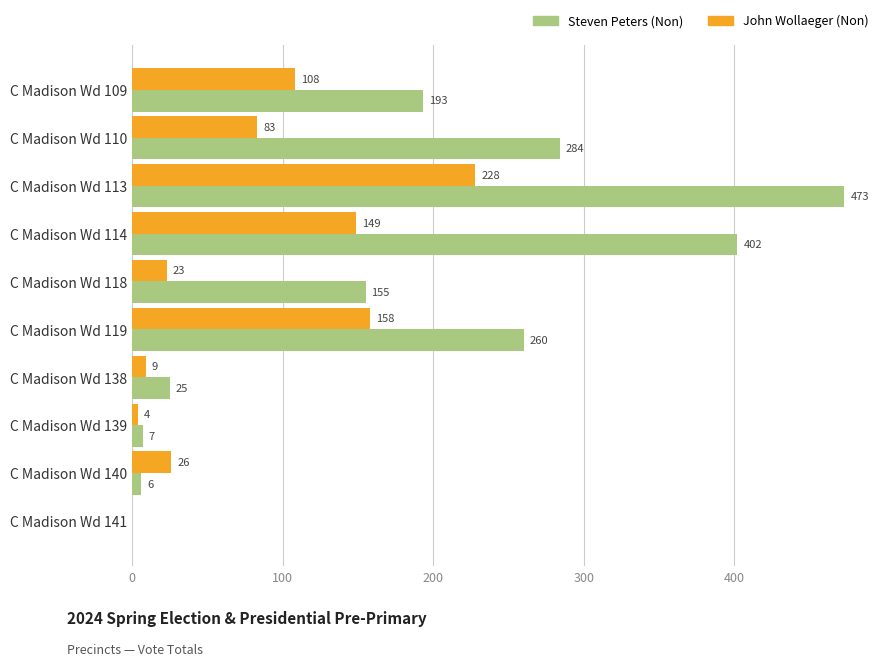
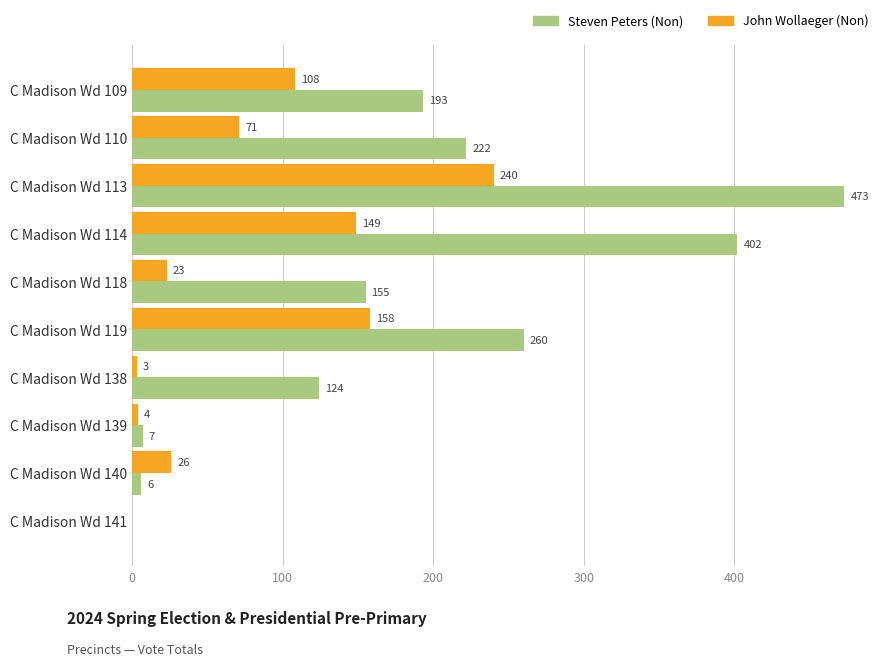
  {
    "Steven Peters (Non)": {
      "C Madison Wd 109": 193,
-     "C Madison Wd 110": 284,
+     "C Madison Wd 110": 222,
      "C Madison Wd 113": 473,
      "C Madison Wd 114": 402,
      "C Madison Wd 118": 155,
      "C Madison Wd 119": 260,
-     "C Madison Wd 138": 25,
+     "C Madison Wd 138": 124,
      "C Madison Wd 139": 7,
      "C Madison Wd 140": 6
    },
    "John Wollaeger (Non)": {
      "C Madison Wd 109": 108,
-     "C Madison Wd 110": 83,
-     "C Madison Wd 113": 228,
+     "C Madison Wd 110": 71,
+     "C Madison Wd 113": 240,
      "C Madison Wd 114": 149,
      "C Madison Wd 118": 23,
      "C Madison Wd 119": 158,
-     "C Madison Wd 138": 9,
+     "C Madison Wd 138": 3,
      "C Madison Wd 139": 4,
      "C Madison Wd 140": 26
    }
  }
